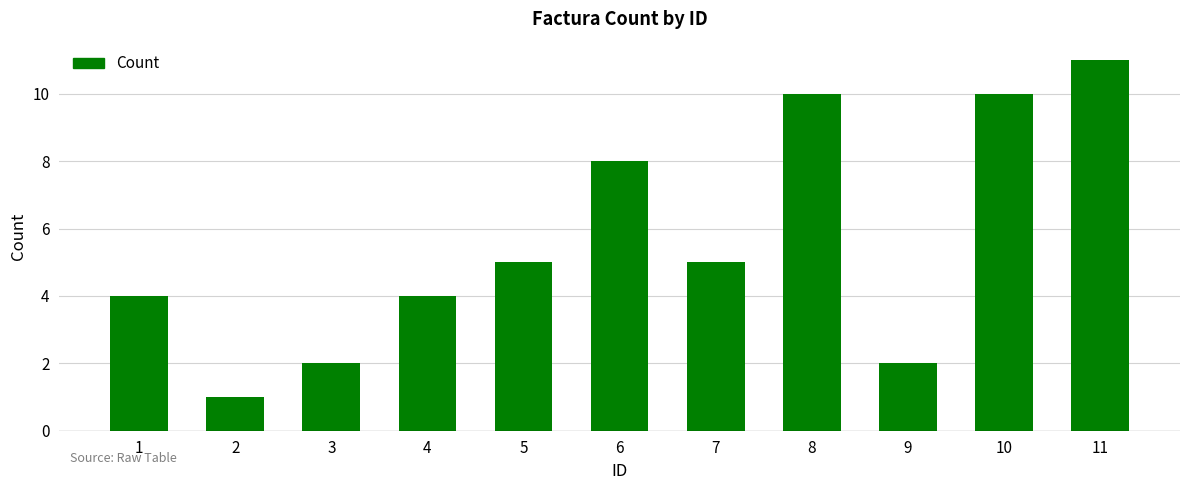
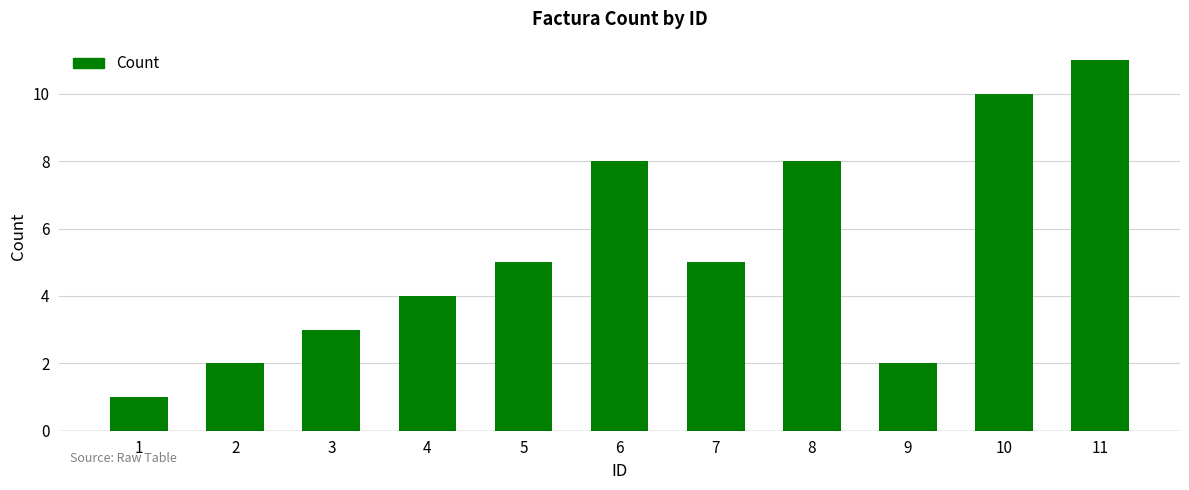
  {
-   "1": 4,
-   "2": 1,
-   "3": 2,
+   "1": 1,
+   "2": 2,
+   "3": 3,
    "4": 4,
    "5": 5,
    "6": 8,
    "7": 5,
-   "8": 10,
+   "8": 8,
    "9": 2,
    "10": 10,
    "11": 11
  }
